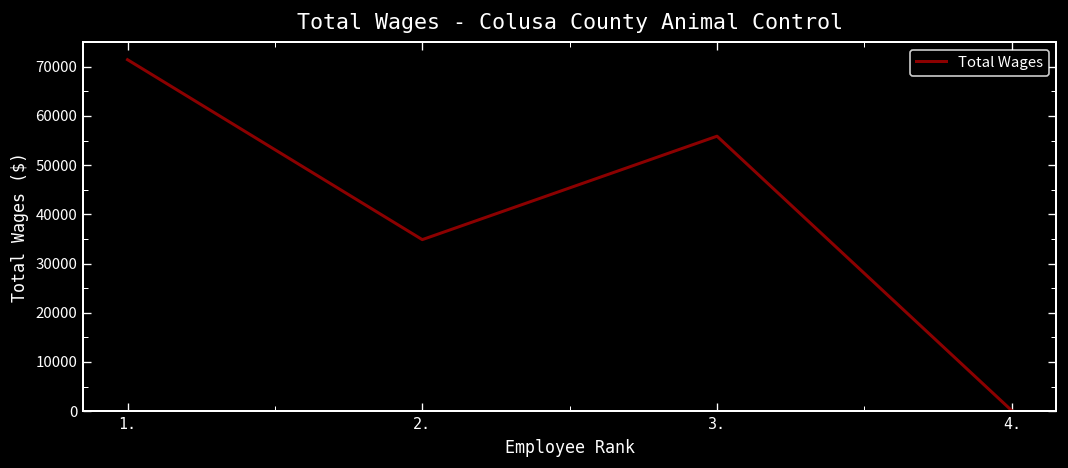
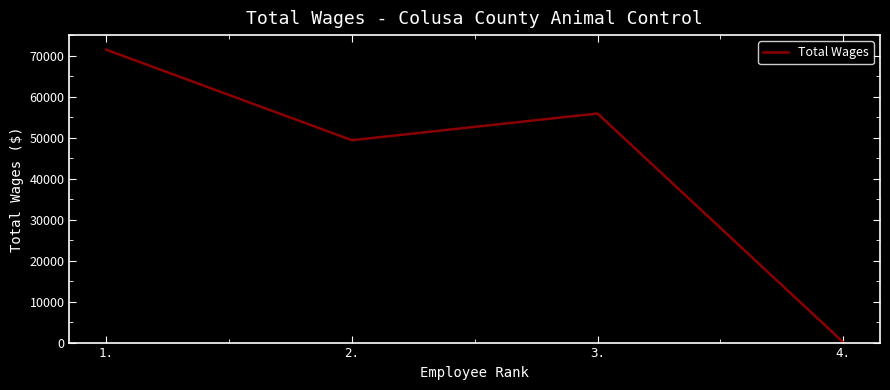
  {
    "1.": 71000,
-   "2.": 35000,
+   "2.": 49000,
    "3.": 56000,
    "4.": 0
  }
